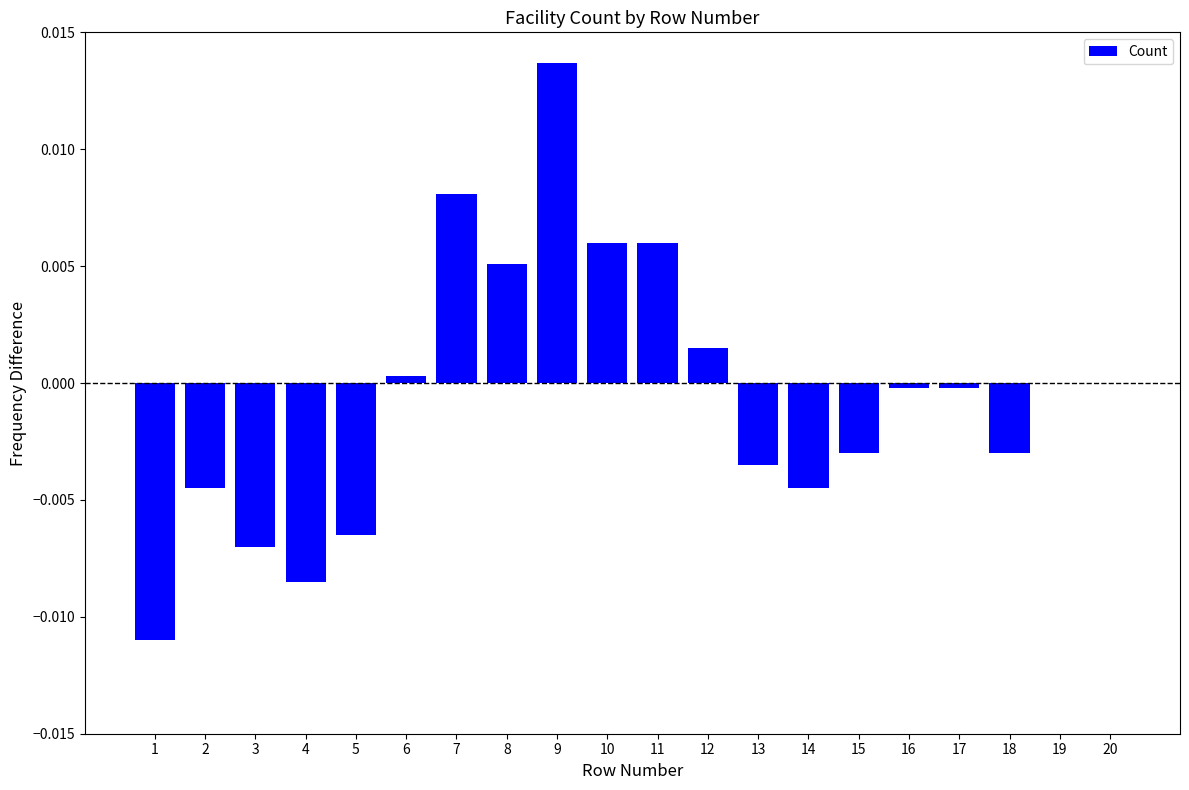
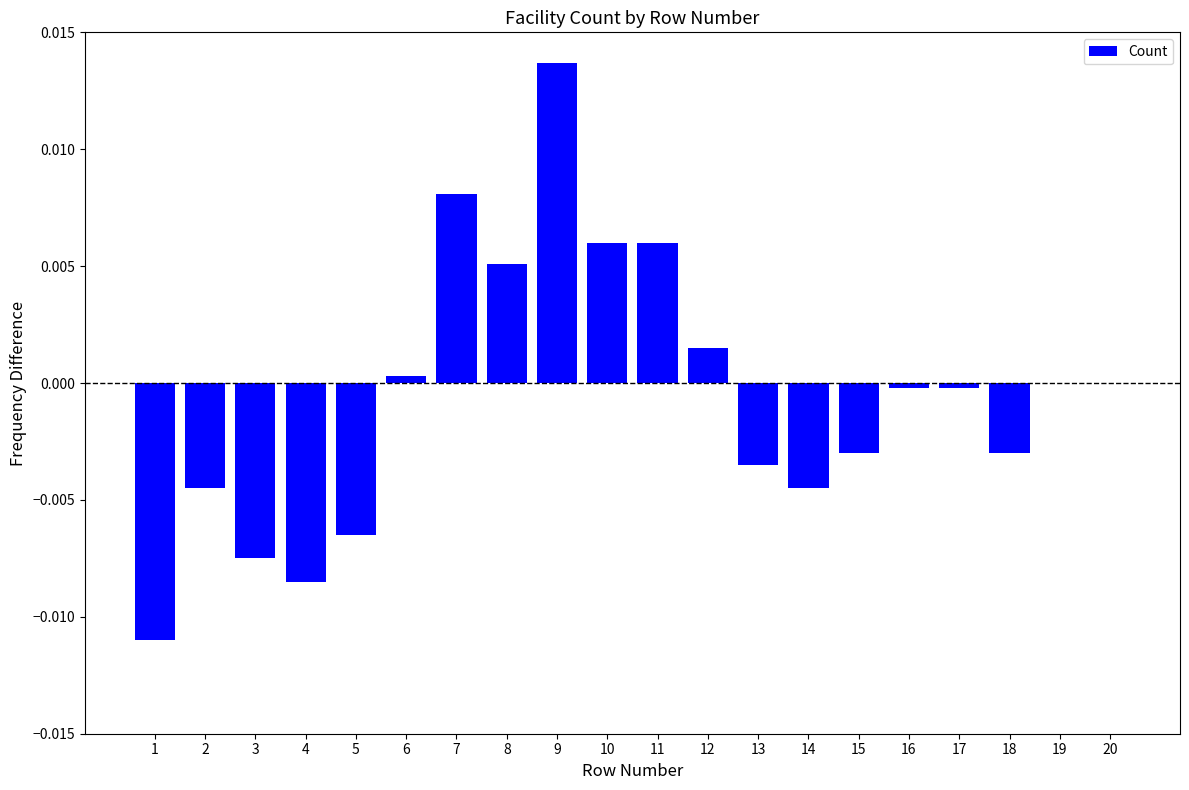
  {
    "1": -0.0110,
    "2": -0.0045,
-   "3": -0.0070,
+   "3": -0.0075,
    "4": -0.0085,
    "5": -0.0065,
    "6": 0.0003,
    "7": 0.0081,
    "8": 0.0051,
    "9": 0.0137,
    "10": 0.0060,
    "11": 0.0060,
    "12": 0.0015,
    "13": -0.0035,
    "14": -0.0045,
    "15": -0.0030,
    "16": -0.0002,
    "17": -0.0002,
    "18": -0.0030,
    "19": 0.0000,
    "20": 0.0000
  }
